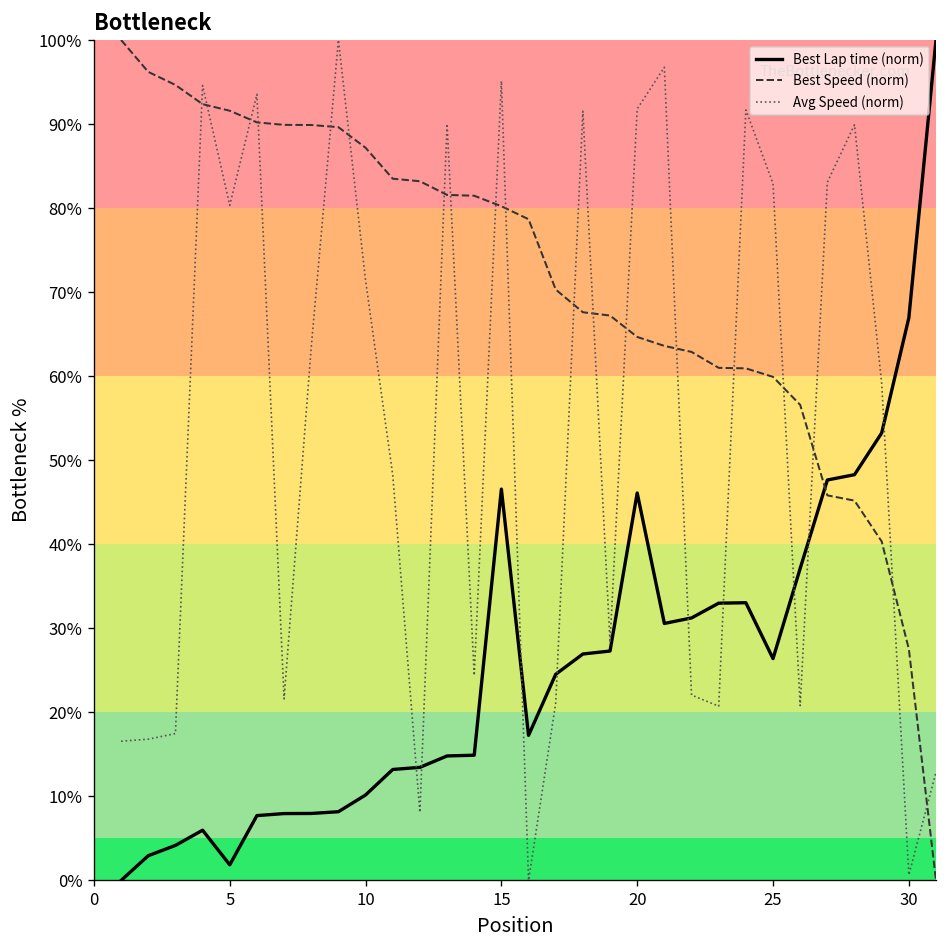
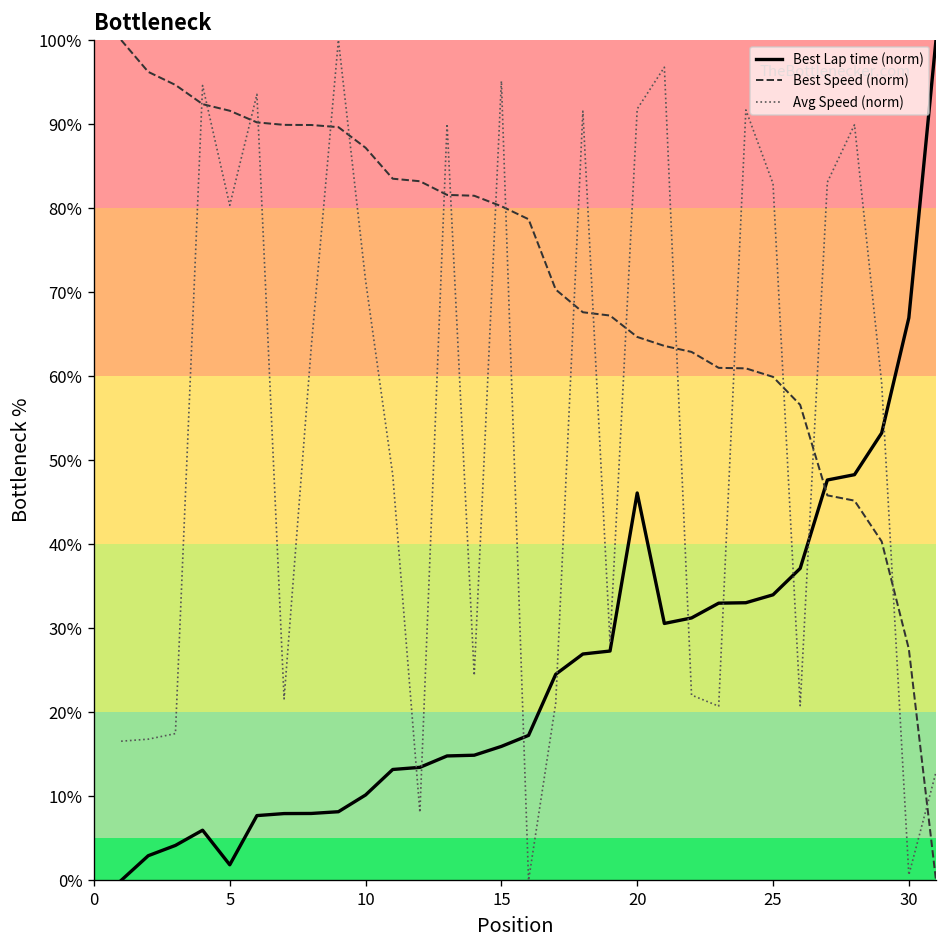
  {
    "Best Lap time (norm)": {
      "5": "2%",
      "10": "10%",
-     "15": "47%",
+     "15": "16%",
      "20": "46%",
-     "25": "26%",
+     "25": "34%",
      "30": "67%"
    }
  }
